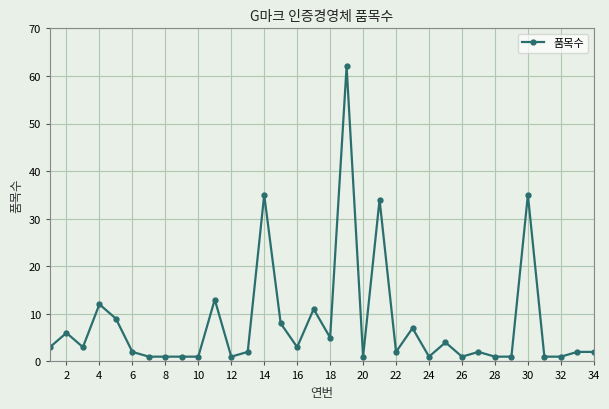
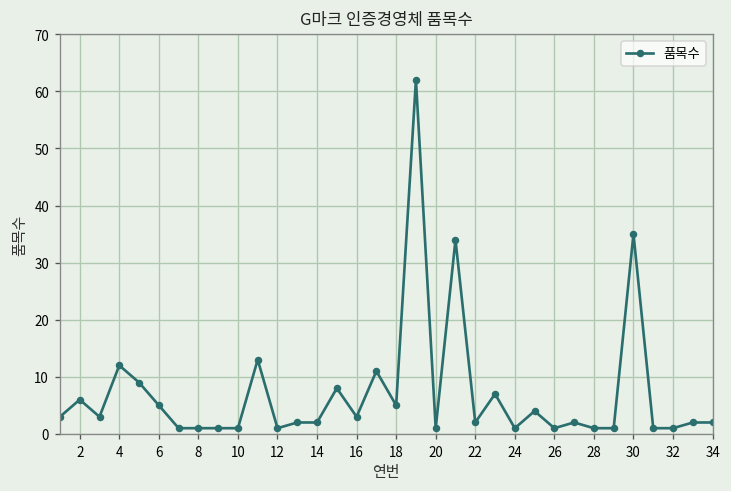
  {
    "2": 6,
    "4": 12,
-   "6": 2,
+   "6": 5,
    "8": 1,
    "10": 1,
    "12": 1,
-   "14": 35,
+   "14": 2,
    "16": 3,
    "18": 5,
    "20": 1,
    "22": 2,
    "24": 1,
    "26": 1,
    "28": 1,
    "30": 35,
    "32": 1,
    "34": 2
  }
